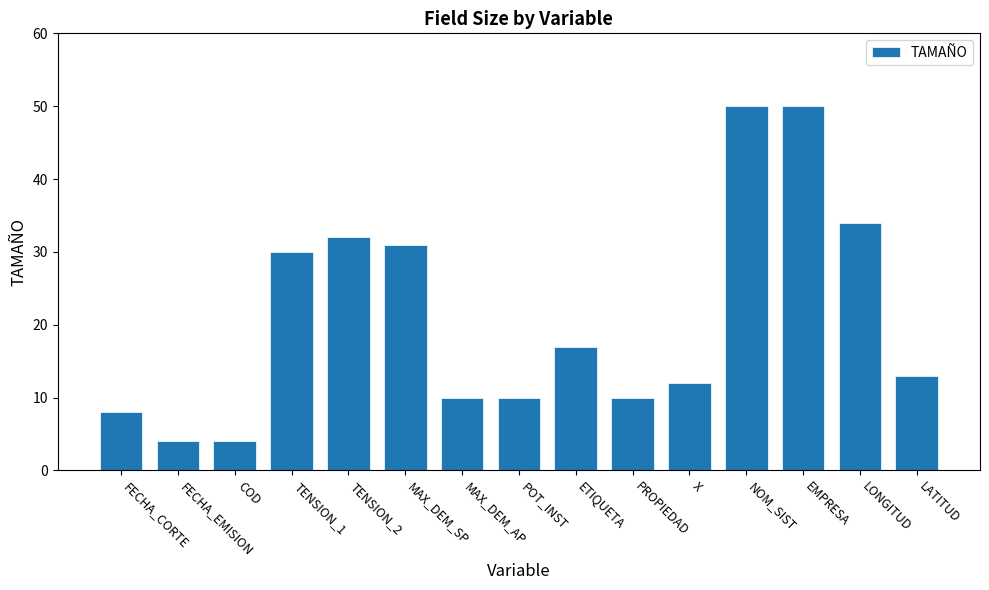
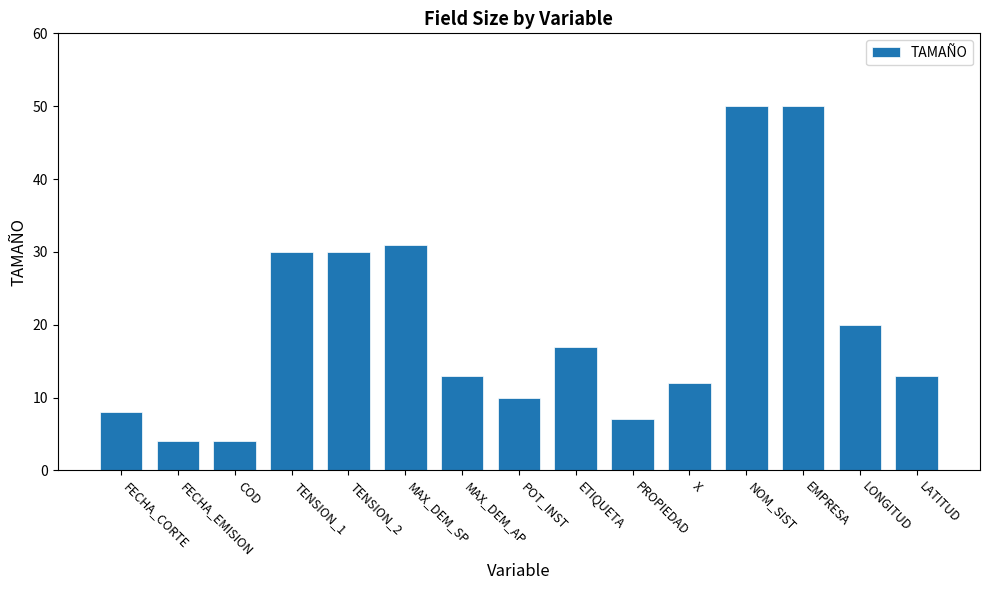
  {
    "FECHA_CORTE": 8,
    "FECHA_EMISION": 4,
    "COD": 4,
    "TENSION_1": 30,
-   "TENSION_2": 32,
+   "TENSION_2": 30,
    "MAX_DEM_SP": 31,
-   "MAX_DEM_AP": 10,
+   "MAX_DEM_AP": 13,
    "POT_INST": 10,
    "ETIQUETA": 17,
-   "PROPIEDAD": 10,
+   "PROPIEDAD": 7,
    "X": 12,
    "NOM_SIST": 50,
    "EMPRESA": 50,
-   "LONGITUD": 34,
+   "LONGITUD": 20,
    "LATITUD": 13
  }
